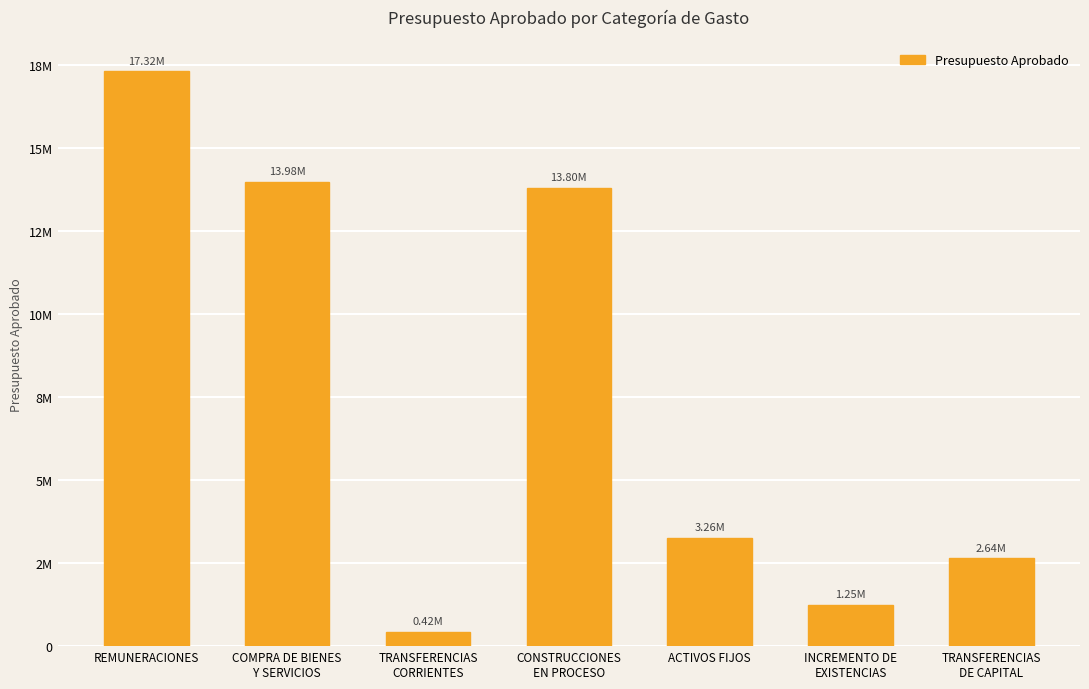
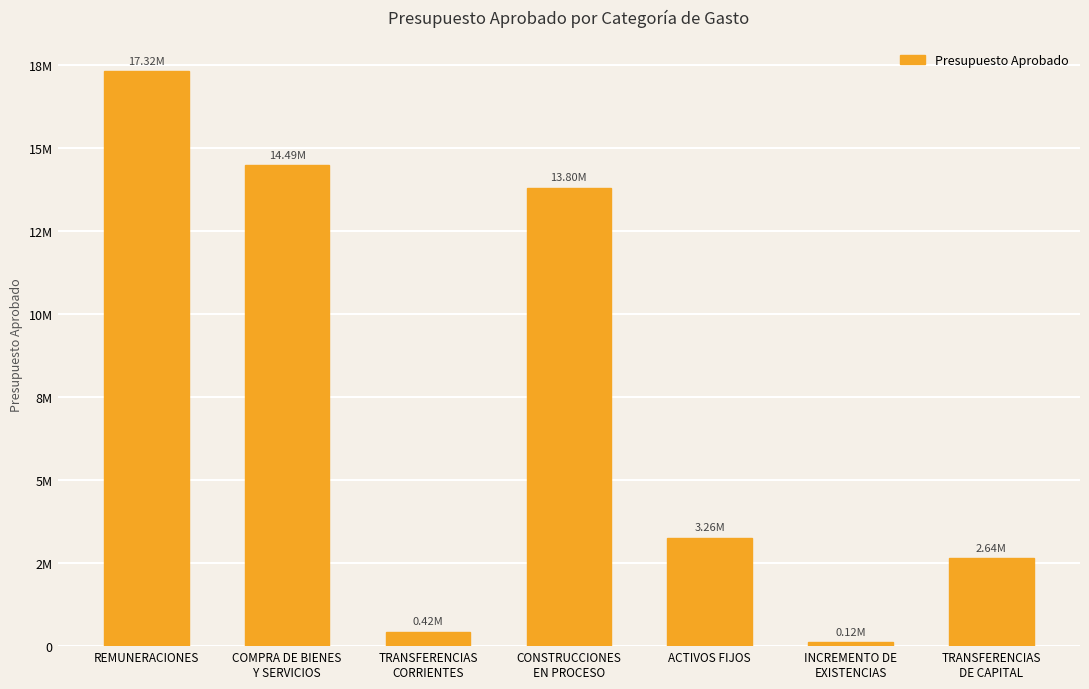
  {
    "REMUNERACIONES": "17.32M",
-   "COMPRA DE BIENES Y SERVICIOS": "13.98M",
+   "COMPRA DE BIENES Y SERVICIOS": "14.49M",
    "TRANSFERENCIAS CORRIENTES": "0.42M",
    "CONSTRUCCIONES EN PROCESO": "13.80M",
    "ACTIVOS FIJOS": "3.26M",
-   "INCREMENTO DE EXISTENCIAS": "1.25M",
+   "INCREMENTO DE EXISTENCIAS": "0.12M",
    "TRANSFERENCIAS DE CAPITAL": "2.64M"
  }
